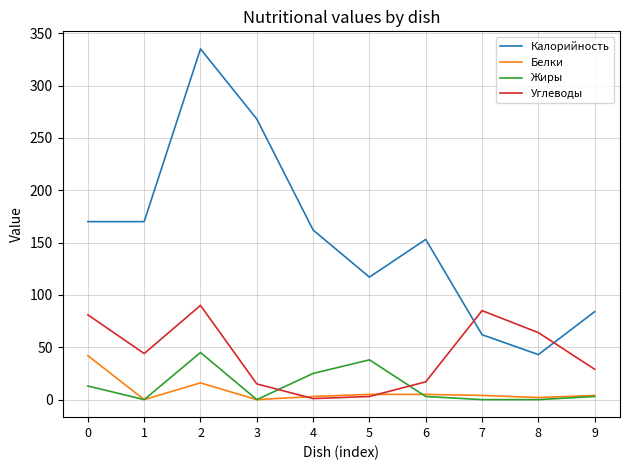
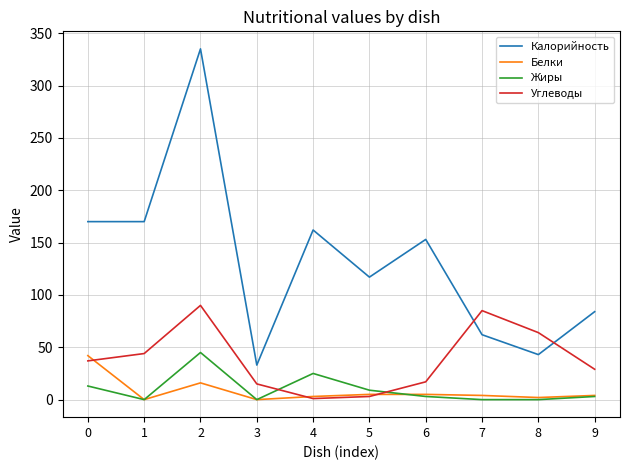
  {
    "Калорийность": {
      "0": 170,
      "1": 170,
      "2": 335,
-     "3": 268,
+     "3": 33,
      "4": 162,
      "5": 117,
      "6": 153,
      "7": 62,
      "8": 43,
      "9": 84
    },
    "Белки": {
      "0": 42,
      "2": 16,
      "7": 4
    },
    "Жиры": {
      "0": 13,
      "2": 45,
      "4": 25,
-     "5": 38,
+     "5": 9,
      "7": 0
    },
    "Углеводы": {
-     "0": 81,
+     "0": 37,
      "1": 44,
      "2": 90,
      "3": 15,
      "6": 17,
      "7": 85,
      "8": 64,
      "9": 29
    }
  }
